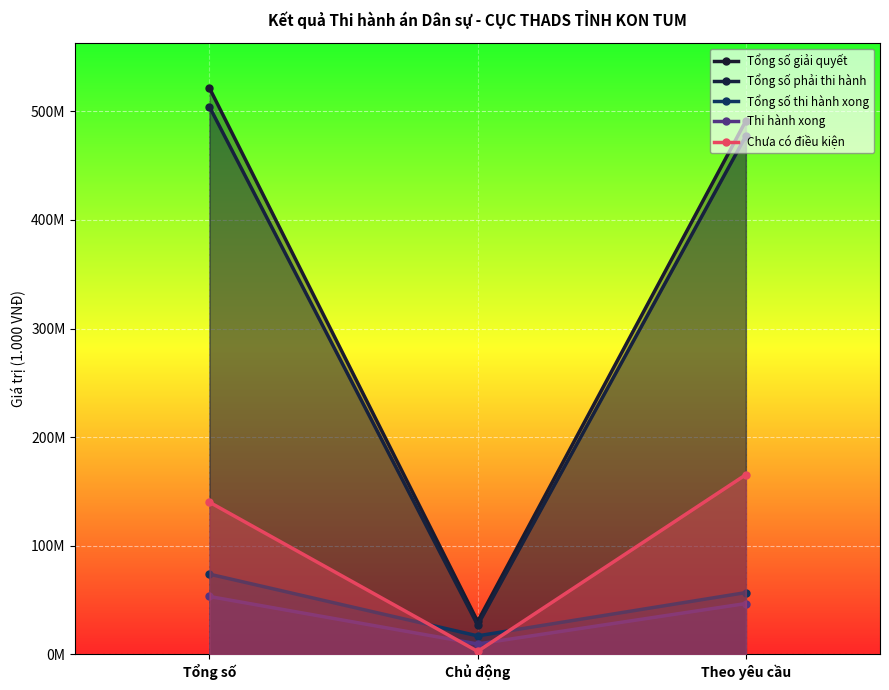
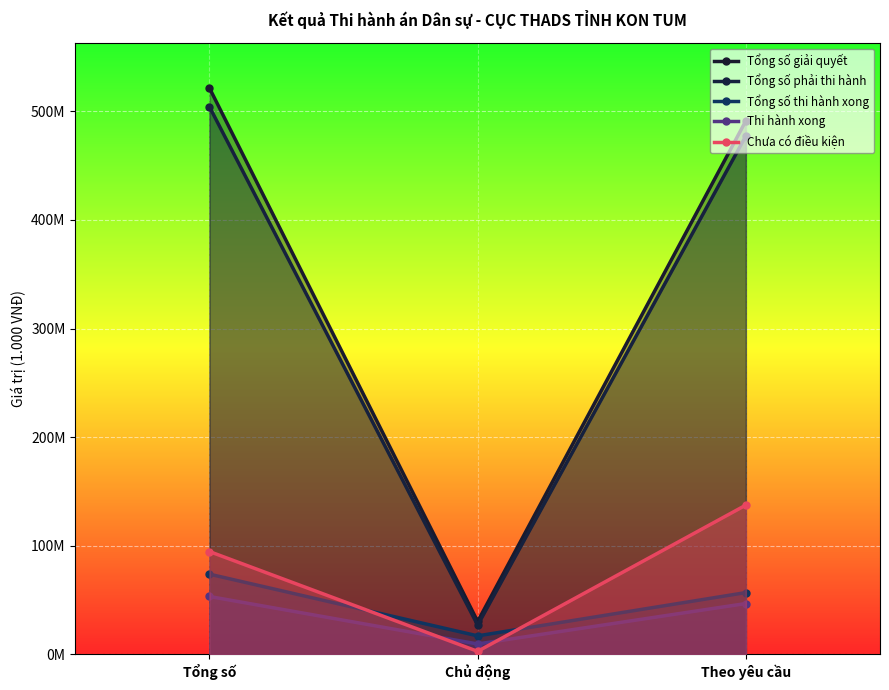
  {
    "Thi hành xong": {
      "Tổng số": 53000000,
      "Chủ động": 9000000,
      "Theo yêu cầu": 47000000
    },
    "Chưa có điều kiện": {
-     "Tổng số": 140000000,
+     "Tổng số": 95000000,
      "Chủ động": 3000000,
-     "Theo yêu cầu": 165000000
+     "Theo yêu cầu": 137000000
    }
  }
